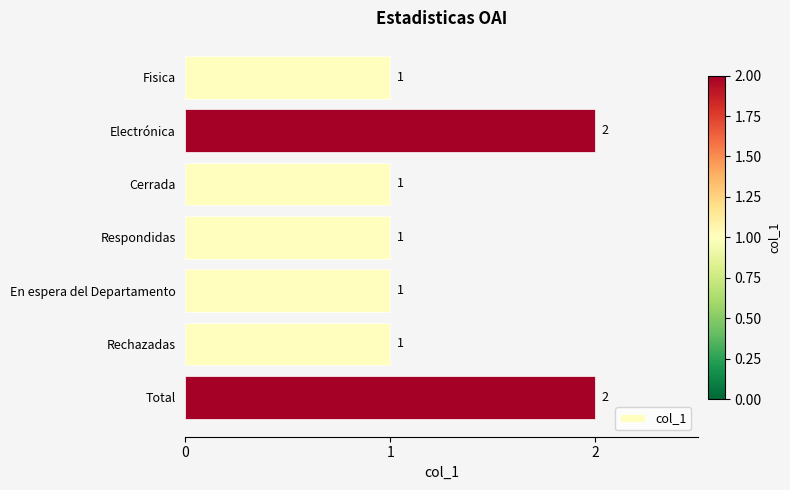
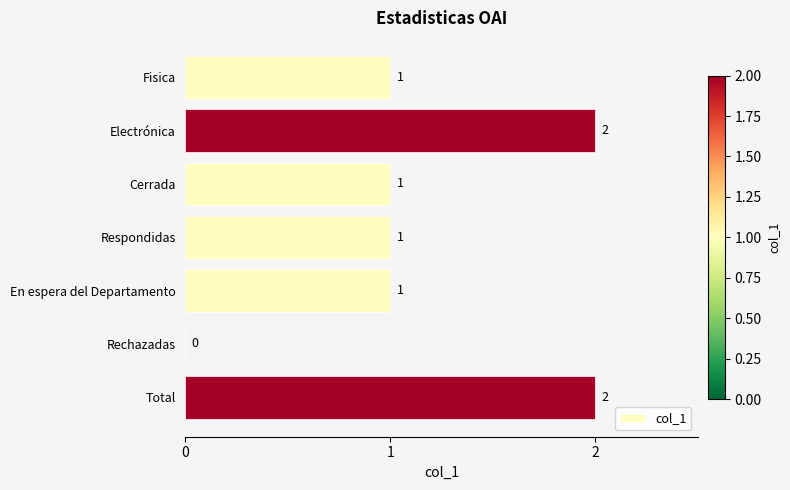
  {
    "Fisica": 1,
    "Electrónica": 2,
    "Cerrada": 1,
    "Respondidas": 1,
    "En espera del Departamento": 1,
-   "Rechazadas": 1,
+   "Rechazadas": 0,
    "Total": 2
  }
